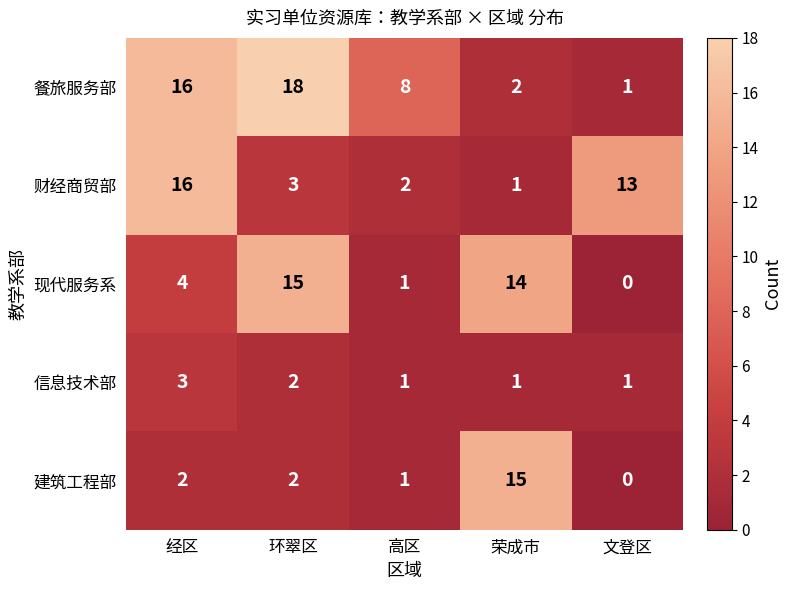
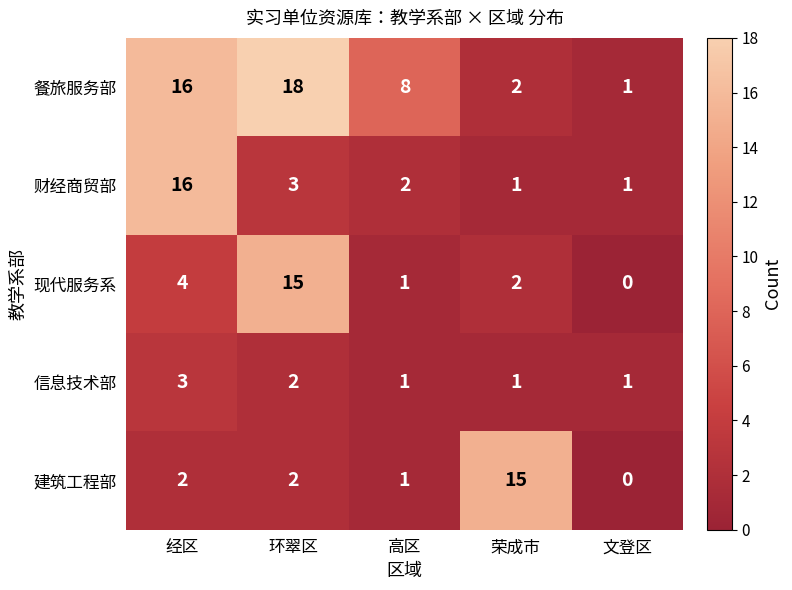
  {
    "餐旅服务部": {
      "经区": 16,
      "环翠区": 18,
      "高区": 8,
      "荣成市": 2,
      "文登区": 1
    },
    "财经商贸部": {
      "经区": 16,
      "环翠区": 3,
      "高区": 2,
      "荣成市": 1,
-     "文登区": 13
+     "文登区": 1
    },
    "现代服务系": {
      "经区": 4,
      "环翠区": 15,
      "高区": 1,
-     "荣成市": 14,
+     "荣成市": 2,
      "文登区": 0
    },
    "信息技术部": {
      "经区": 3,
      "环翠区": 2,
      "高区": 1,
      "荣成市": 1,
      "文登区": 1
    },
    "建筑工程部": {
      "经区": 2,
      "环翠区": 2,
      "高区": 1,
      "荣成市": 15,
      "文登区": 0
    }
  }
